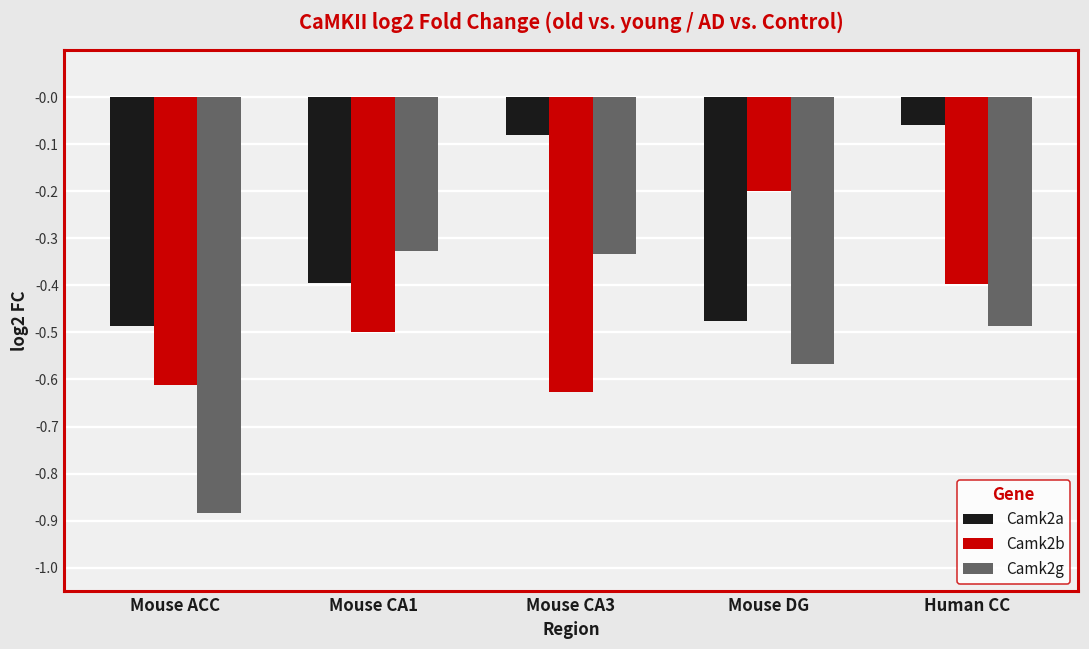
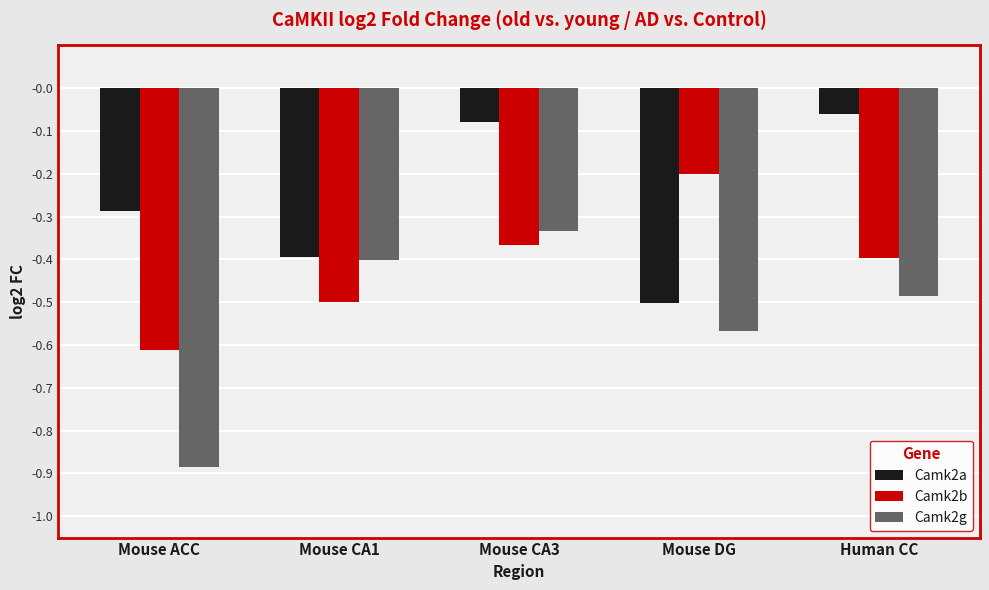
  {
    "Camk2a": {
-     "Mouse ACC": -0.49,
+     "Mouse ACC": -0.29,
      "Mouse CA1": -0.39,
      "Mouse CA3": -0.08,
-     "Mouse DG": -0.48,
+     "Mouse DG": -0.50,
      "Human CC": -0.06
    },
    "Camk2b": {
      "Mouse ACC": -0.61,
      "Mouse CA1": -0.50,
-     "Mouse CA3": -0.63,
+     "Mouse CA3": -0.37,
      "Mouse DG": -0.20,
      "Human CC": -0.40
    },
    "Camk2g": {
      "Mouse ACC": -0.88,
-     "Mouse CA1": -0.33,
+     "Mouse CA1": -0.40,
      "Mouse CA3": -0.33,
      "Mouse DG": -0.57,
      "Human CC": -0.49
    }
  }
